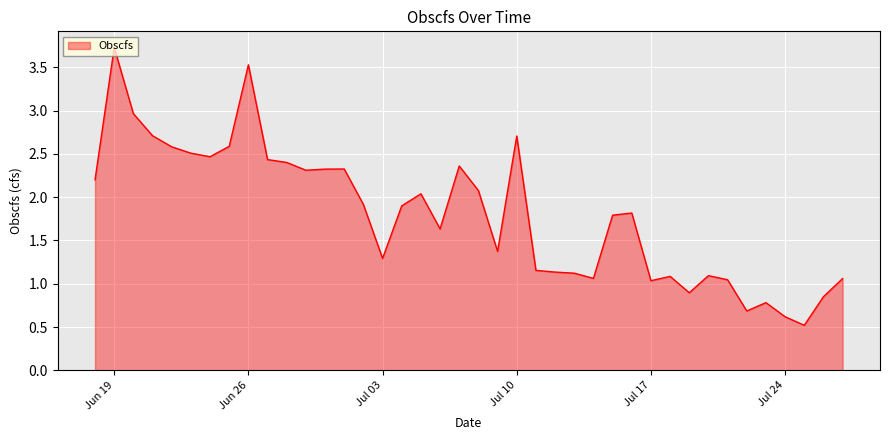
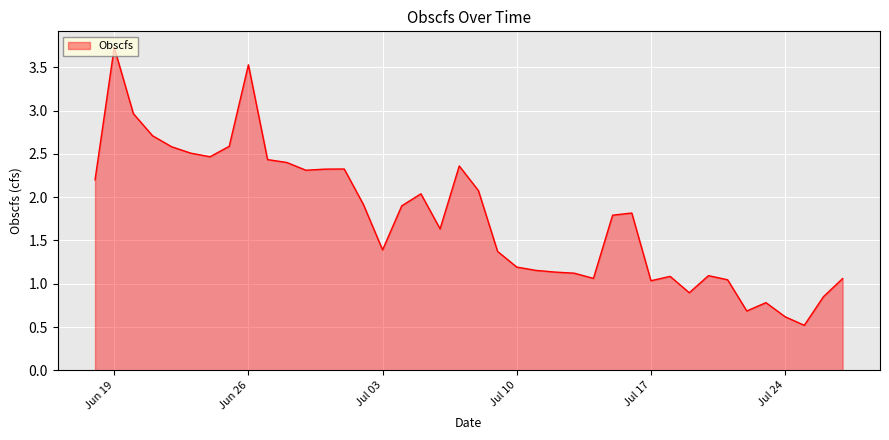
  {
    "Jun 26": 3.5,
-   "Jul 03": 1.3,
-   "Jul 10": 2.7,
+   "Jul 03": 1.4,
+   "Jul 10": 1.2,
    "Jul 17": 1.0,
    "Jul 24": 0.6
  }
